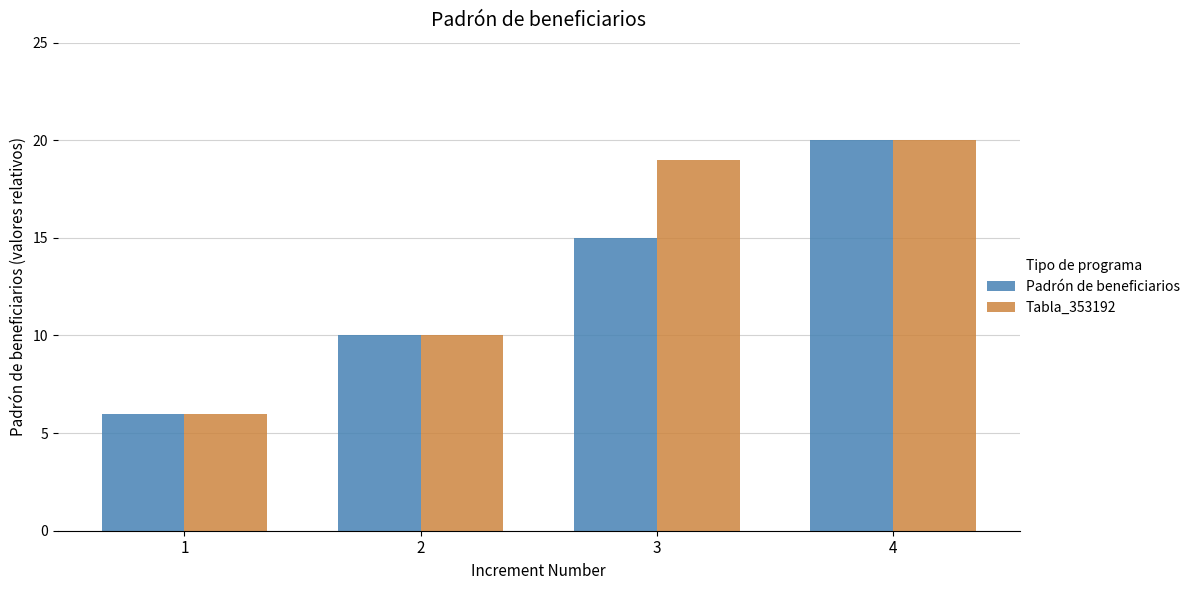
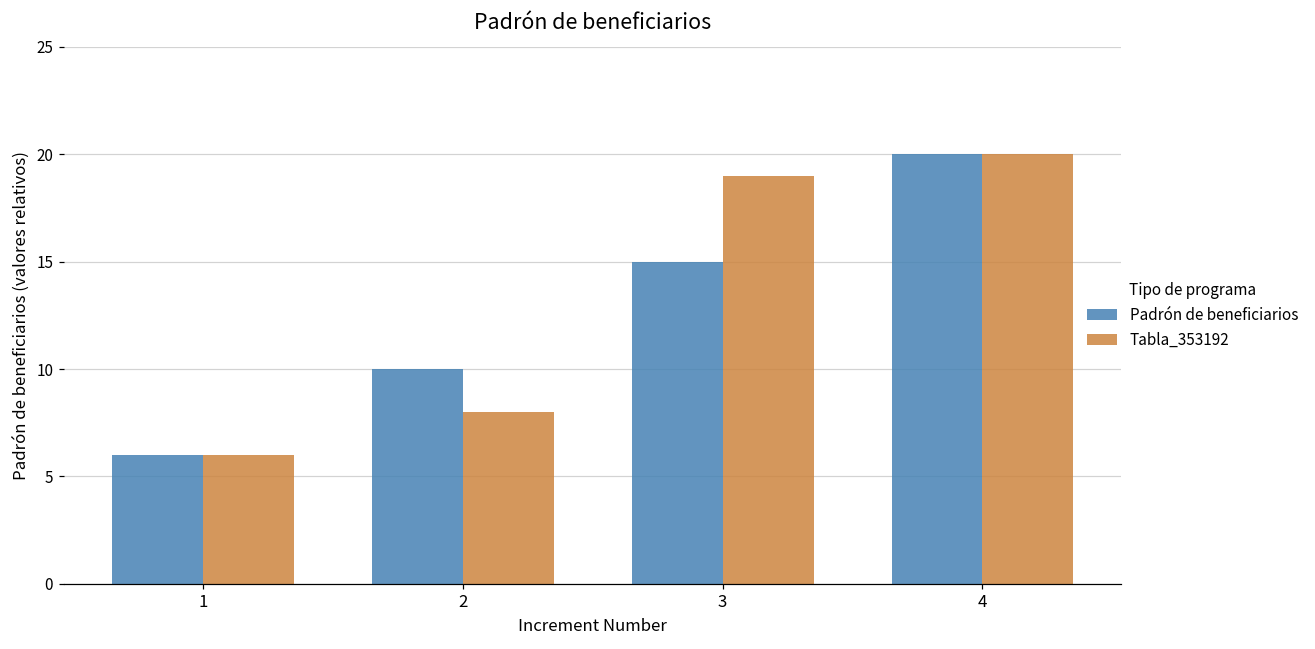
  {
    "Padrón de beneficiarios": {
      "1": 6.0,
      "2": 10.0,
      "3": 15.0,
      "4": 20.0
    },
    "Tabla_353192": {
      "1": 6.0,
-     "2": 10.0,
+     "2": 8.0,
      "3": 19.0,
      "4": 20.0
    }
  }
